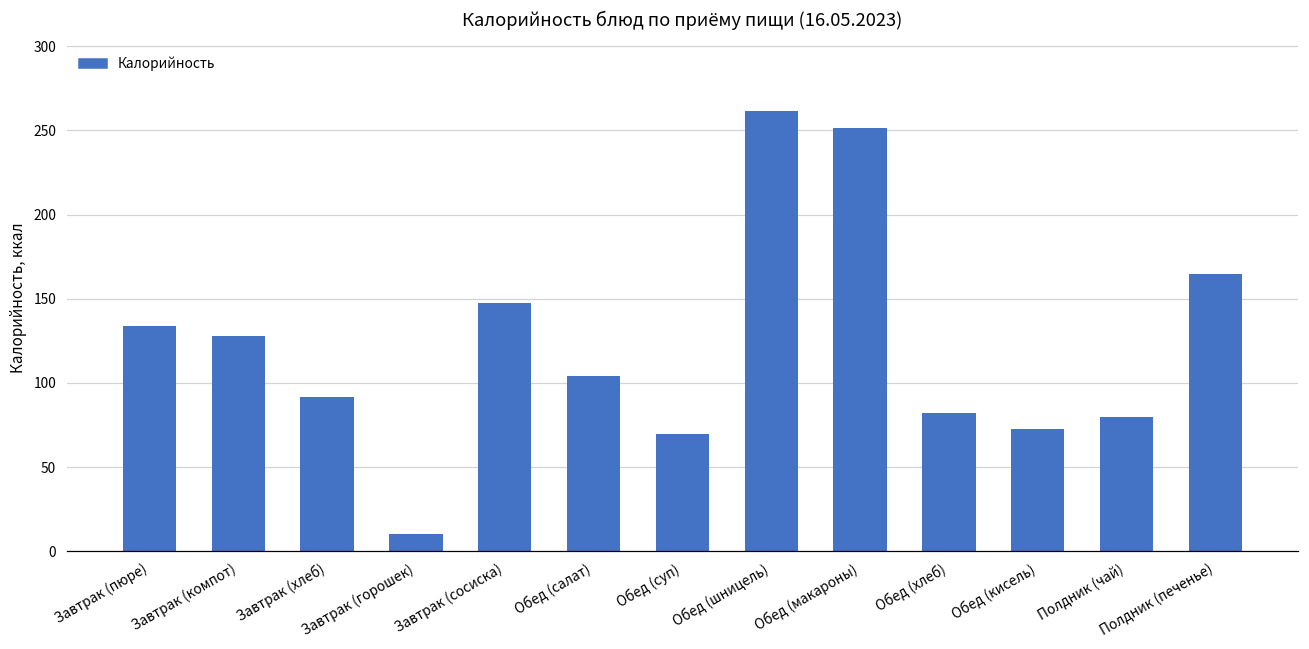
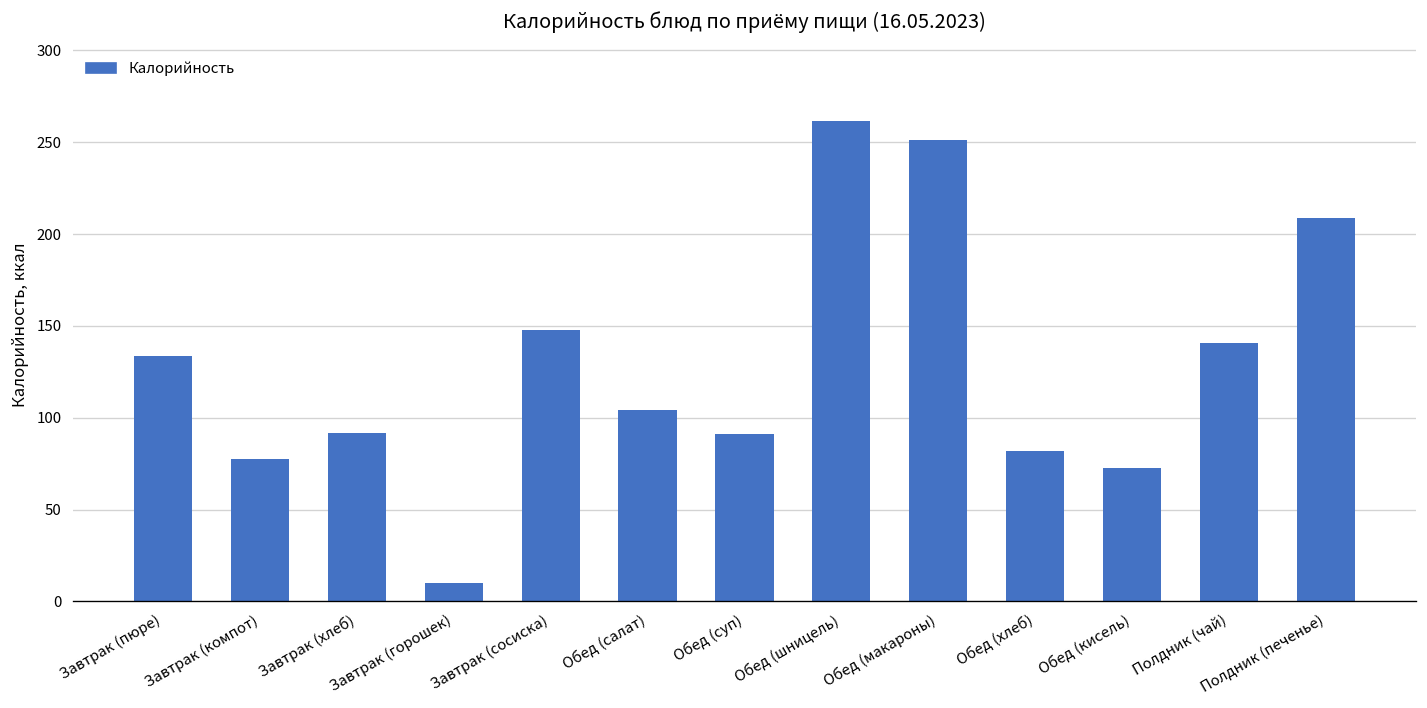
  {
    "Завтрак (пюре)": 134,
-   "Завтрак (компот)": 128,
+   "Завтрак (компот)": 77,
    "Завтрак (хлеб)": 92,
    "Завтрак (горошек)": 10,
    "Завтрак (сосиска)": 148,
    "Обед (салат)": 104,
-   "Обед (суп)": 70,
+   "Обед (суп)": 91,
    "Обед (шницель)": 262,
    "Обед (макароны)": 251,
    "Обед (хлеб)": 82,
    "Обед (кисель)": 73,
-   "Полдник (чай)": 80,
-   "Полдник (печенье)": 165
+   "Полдник (чай)": 141,
+   "Полдник (печенье)": 209
  }
